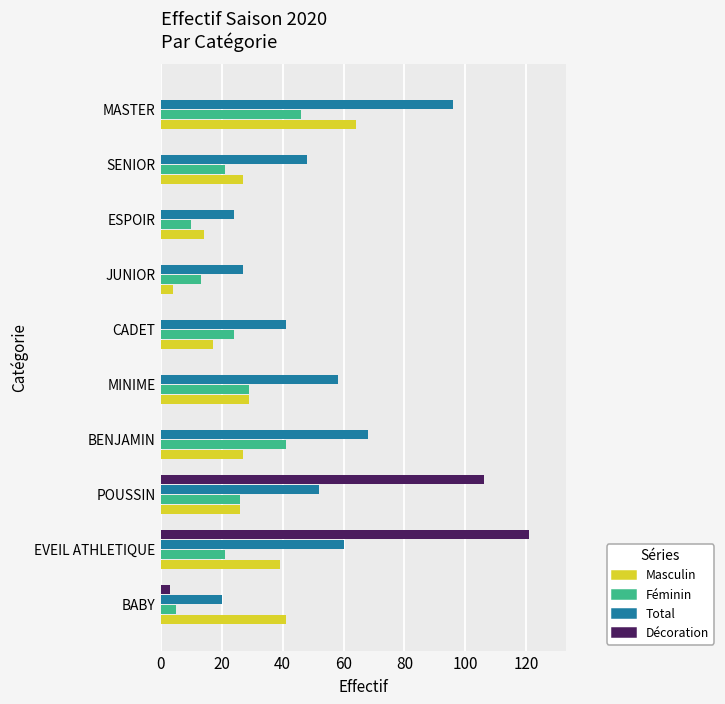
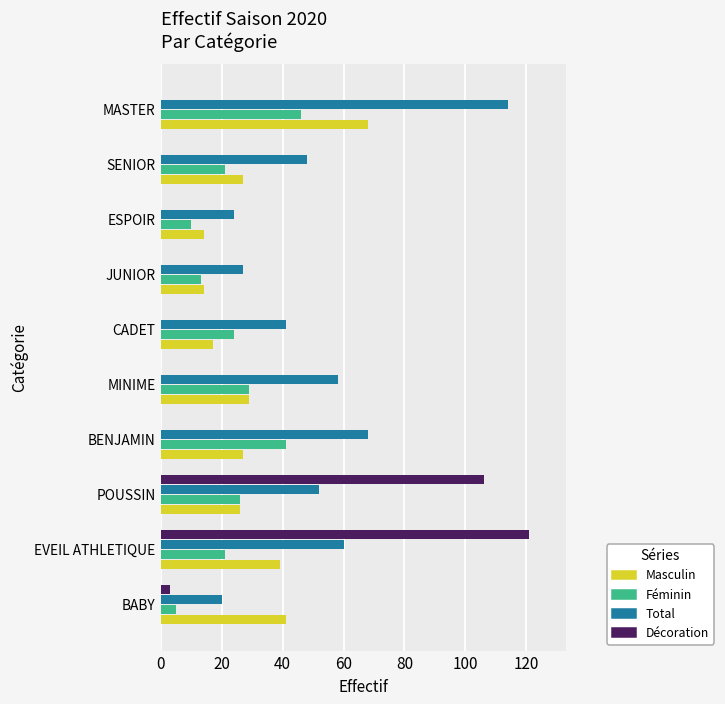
  {
    "Masculin": {
-     "MASTER": 64,
+     "MASTER": 68,
      "SENIOR": 27,
      "ESPOIR": 14,
-     "JUNIOR": 4,
+     "JUNIOR": 14,
      "CADET": 17,
      "MINIME": 29,
      "BENJAMIN": 27,
      "POUSSIN": 26,
      "EVEIL ATHLETIQUE": 39,
      "BABY": 41
    },
    "Féminin": {
      "MASTER": 46,
      "SENIOR": 21,
      "ESPOIR": 10,
      "JUNIOR": 13,
      "CADET": 24,
      "MINIME": 29,
      "BENJAMIN": 41,
      "POUSSIN": 26,
      "EVEIL ATHLETIQUE": 21,
      "BABY": 5
    },
    "Total": {
-     "MASTER": 96,
+     "MASTER": 114,
      "SENIOR": 48,
      "ESPOIR": 24,
      "JUNIOR": 27,
      "CADET": 41,
      "MINIME": 58,
      "BENJAMIN": 68,
      "POUSSIN": 52,
      "EVEIL ATHLETIQUE": 60,
      "BABY": 20
    },
    "Décoration": {
      "MASTER": 0,
      "SENIOR": 0,
      "ESPOIR": 0,
      "JUNIOR": 0,
      "CADET": 0,
      "MINIME": 0,
      "BENJAMIN": 0,
      "POUSSIN": 106,
      "EVEIL ATHLETIQUE": 121,
      "BABY": 3
    }
  }
